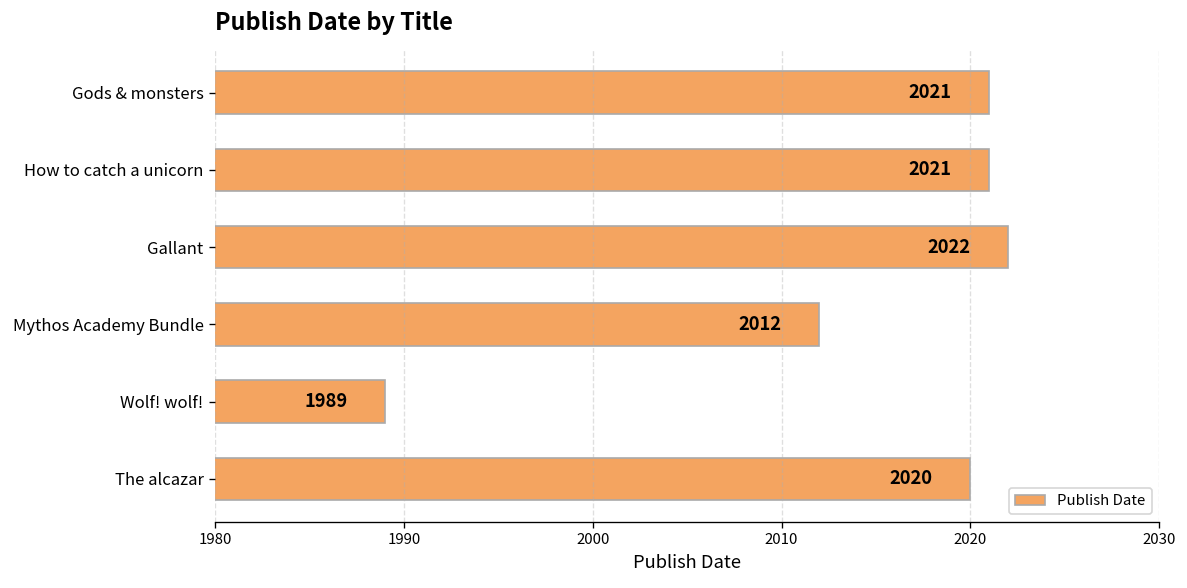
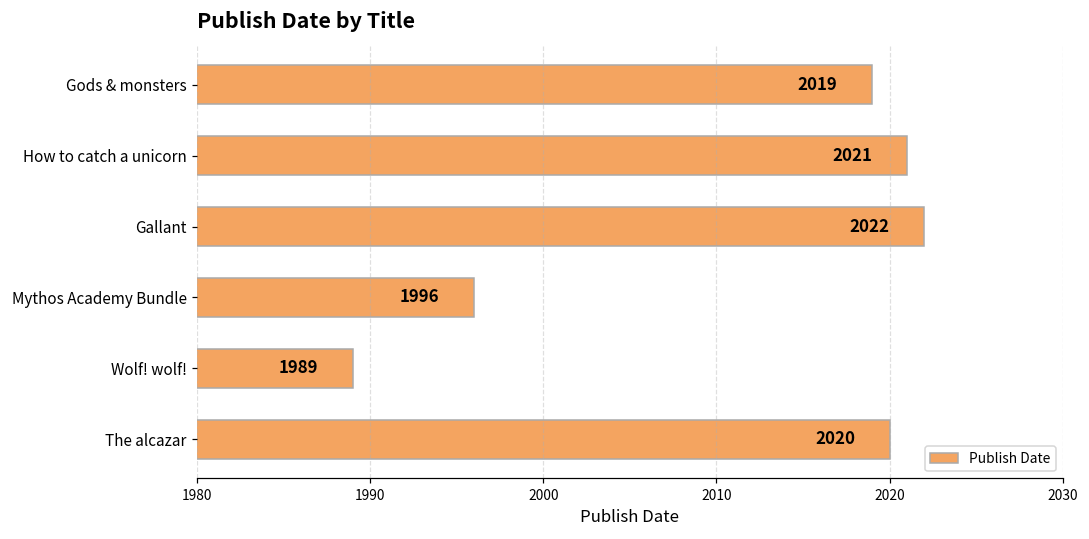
  {
-   "Gods & monsters": 2021,
+   "Gods & monsters": 2019,
    "How to catch a unicorn": 2021,
    "Gallant": 2022,
-   "Mythos Academy Bundle": 2012,
+   "Mythos Academy Bundle": 1996,
    "Wolf! wolf!": 1989,
    "The alcazar": 2020
  }
